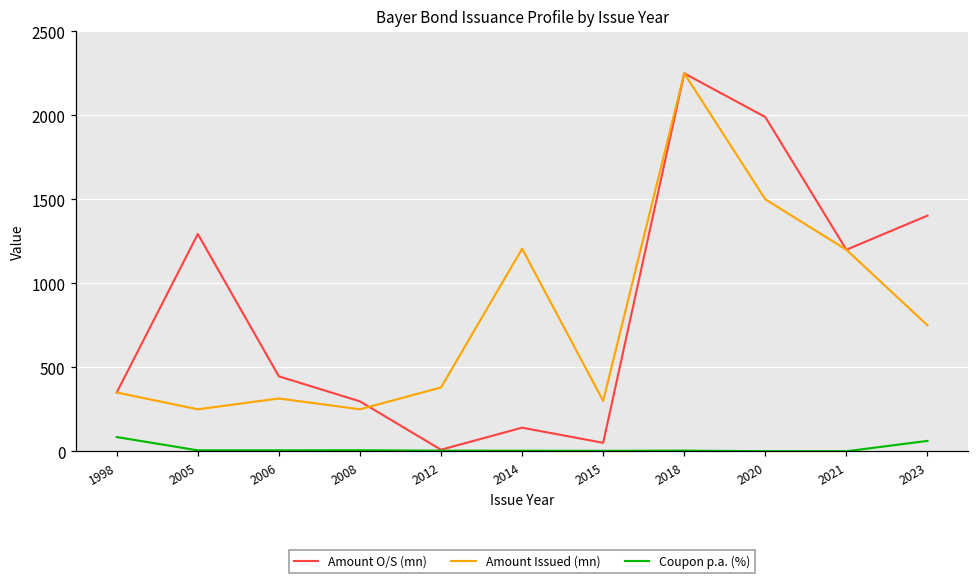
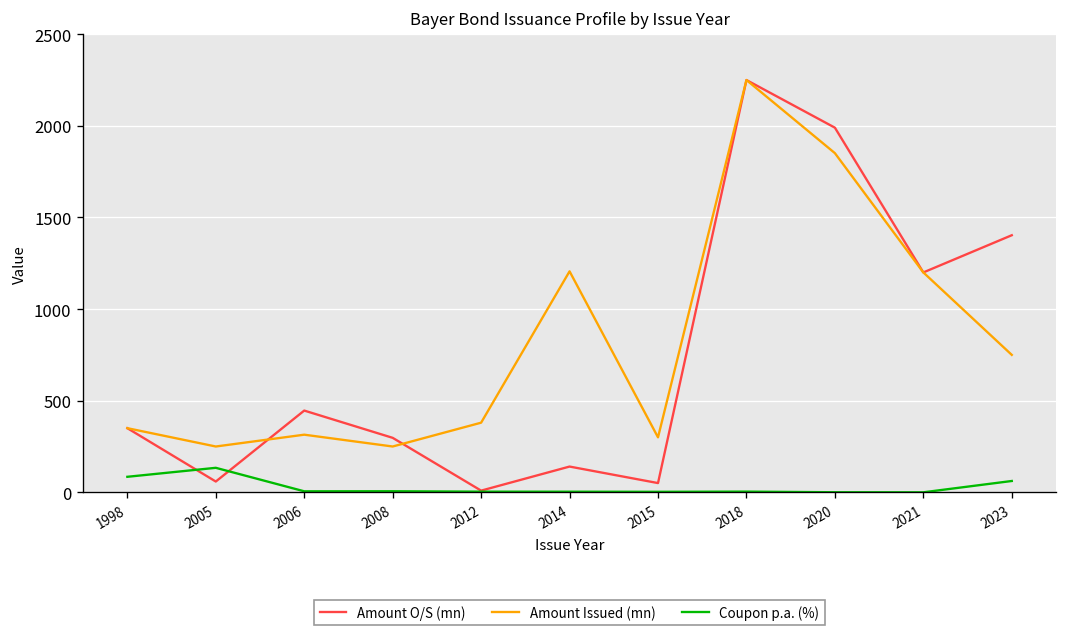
  {
    "Amount O/S (mn)": {
-     "2005": 1290,
+     "2005": 60,
      "2006": 450,
      "2008": 300,
      "2014": 140,
      "2015": 50,
      "2020": 1990,
      "2023": 1400
    },
    "Amount Issued (mn)": {
      "2005": 250,
      "2006": 310,
      "2008": 250,
      "2012": 380,
      "2014": 1210,
      "2015": 300,
-     "2020": 1500,
+     "2020": 1850,
      "2023": 750
    },
    "Coupon p.a. (%)": {
      "1998": 80,
-     "2005": 10,
+     "2005": 130,
      "2006": 10,
      "2008": 10,
      "2014": 0,
      "2015": 0,
      "2018": 0,
      "2020": 0,
      "2021": 0,
      "2023": 60
    }
  }
